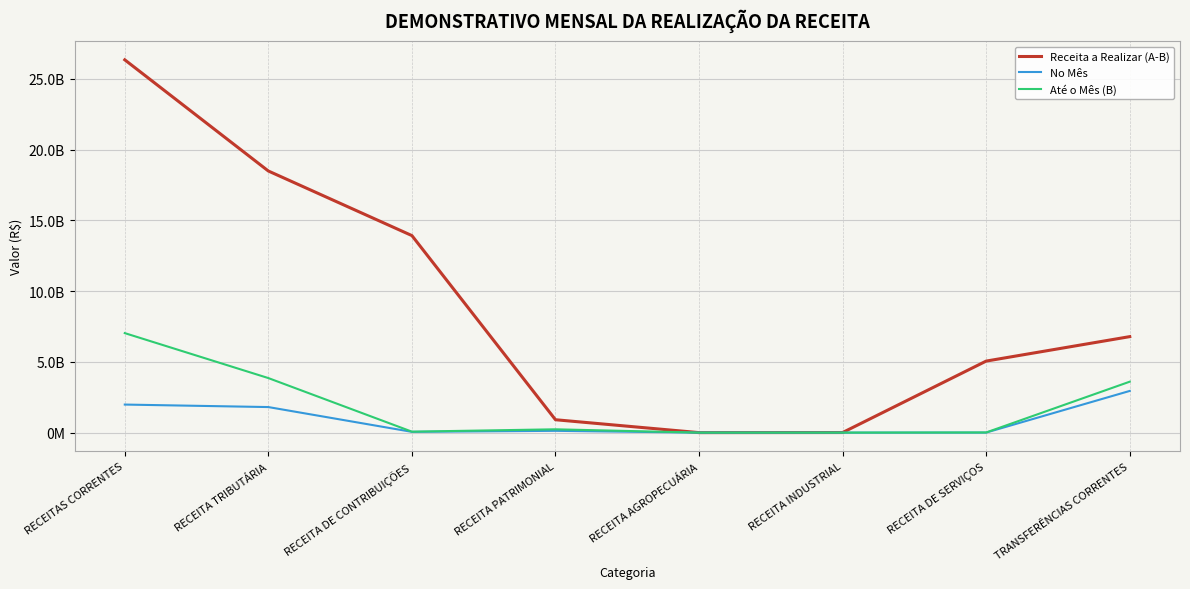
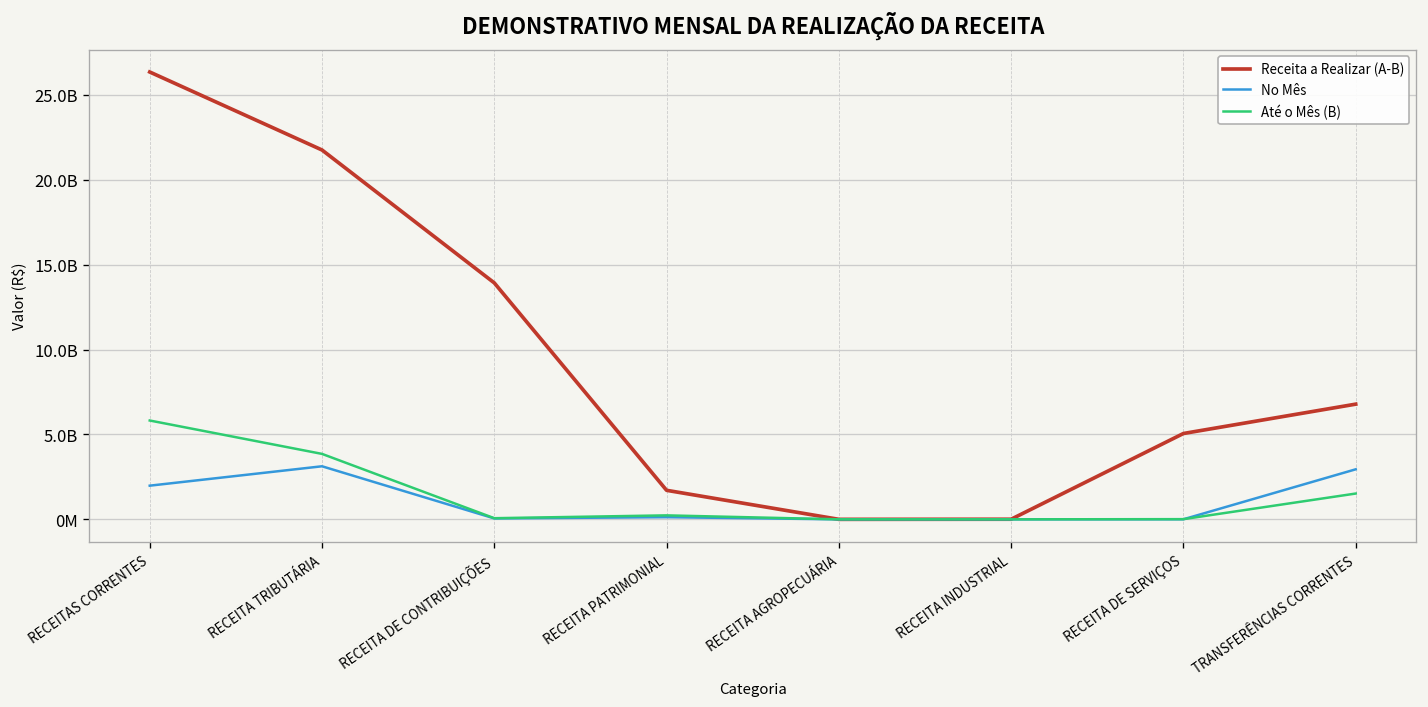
  {
    "Receita a Realizar (A-B)": {
      "RECEITAS CORRENTES": 26300000000,
-     "RECEITA TRIBUTÁRIA": 18500000000,
+     "RECEITA TRIBUTÁRIA": 21700000000,
      "RECEITA DE CONTRIBUIÇÕES": 13900000000,
-     "RECEITA PATRIMONIAL": 900000000,
+     "RECEITA PATRIMONIAL": 1700000000,
      "RECEITA DE SERVIÇOS": 5100000000,
      "TRANSFERÊNCIAS CORRENTES": 6800000000
    },
    "No Mês": {
      "RECEITAS CORRENTES": 2000000000,
-     "RECEITA TRIBUTÁRIA": 1800000000,
+     "RECEITA TRIBUTÁRIA": 3100000000,
      "TRANSFERÊNCIAS CORRENTES": 2900000000
    },
    "Até o Mês (B)": {
-     "RECEITAS CORRENTES": 7000000000,
+     "RECEITAS CORRENTES": 5800000000,
      "RECEITA TRIBUTÁRIA": 3900000000,
-     "TRANSFERÊNCIAS CORRENTES": 3600000000
+     "TRANSFERÊNCIAS CORRENTES": 1500000000
    }
  }
